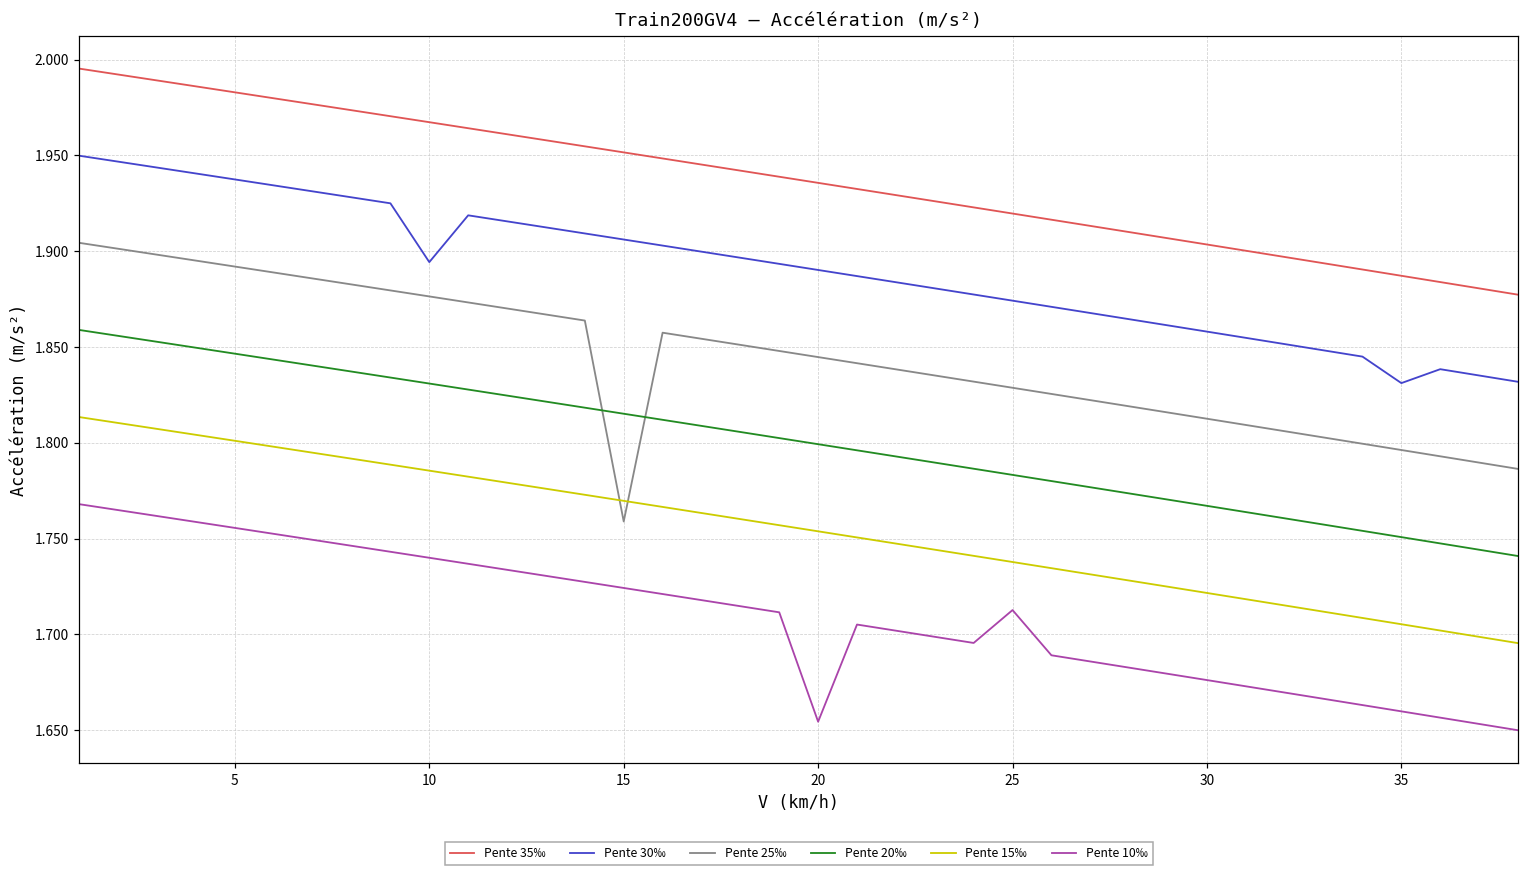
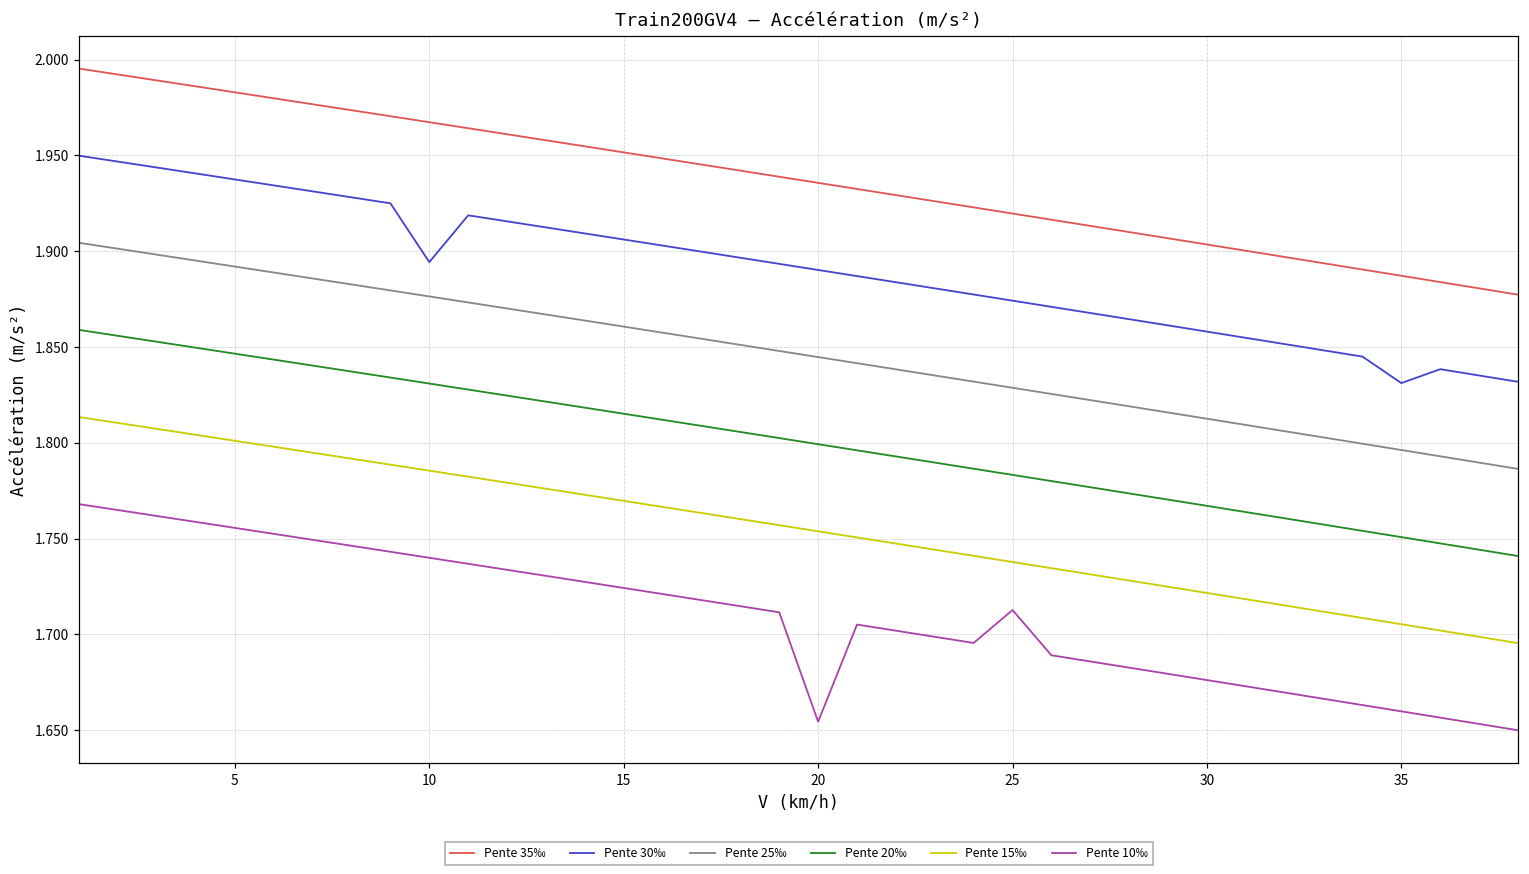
  {
    "Pente 35‰": {
      "5": 1.983,
      "10": 1.967,
      "15": 1.952,
      "20": 1.936,
      "25": 1.920,
      "30": 1.904,
      "35": 1.887
    },
    "Pente 30‰": {
      "5": 1.937,
      "10": 1.894,
      "15": 1.906,
      "20": 1.890,
      "25": 1.874,
      "30": 1.858,
      "35": 1.831
    },
    "Pente 25‰": {
      "5": 1.892,
      "10": 1.876,
-     "15": 1.759,
+     "15": 1.861,
      "20": 1.845,
      "25": 1.829,
      "30": 1.813,
      "35": 1.796
    },
    "Pente 20‰": {
      "5": 1.847,
      "10": 1.831,
      "15": 1.815,
      "20": 1.799,
      "25": 1.783,
      "30": 1.767,
      "35": 1.751
    },
    "Pente 15‰": {
      "5": 1.801,
      "10": 1.785,
      "15": 1.770,
      "20": 1.754,
      "25": 1.738,
      "30": 1.722,
      "35": 1.705
    },
    "Pente 10‰": {
      "5": 1.756,
      "10": 1.740,
      "15": 1.724,
      "20": 1.654,
      "25": 1.713,
      "30": 1.676,
      "35": 1.660
    }
  }
